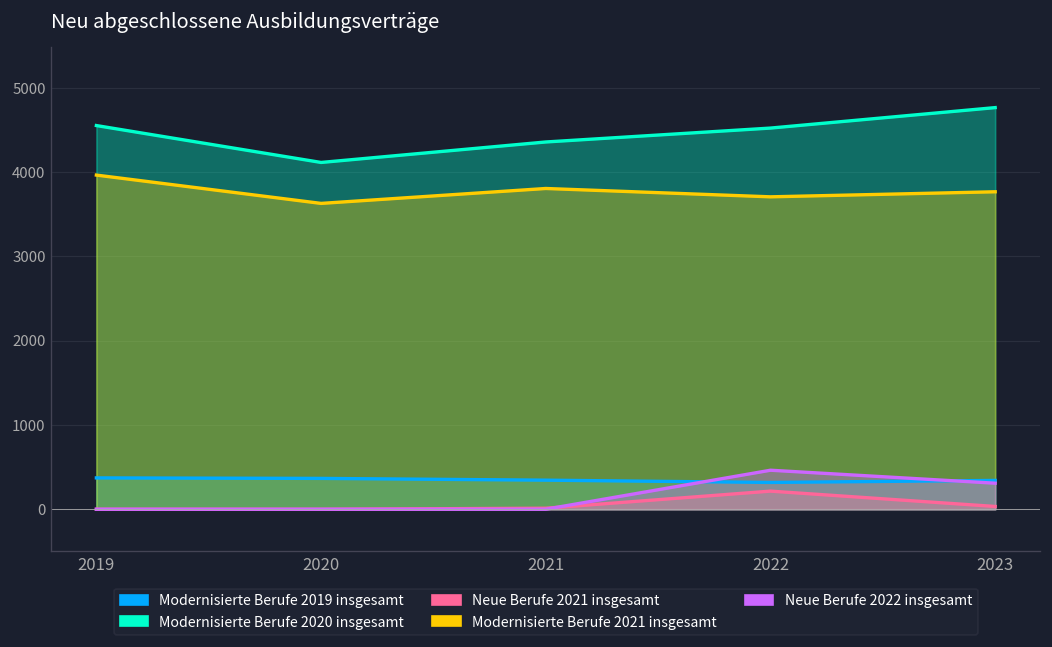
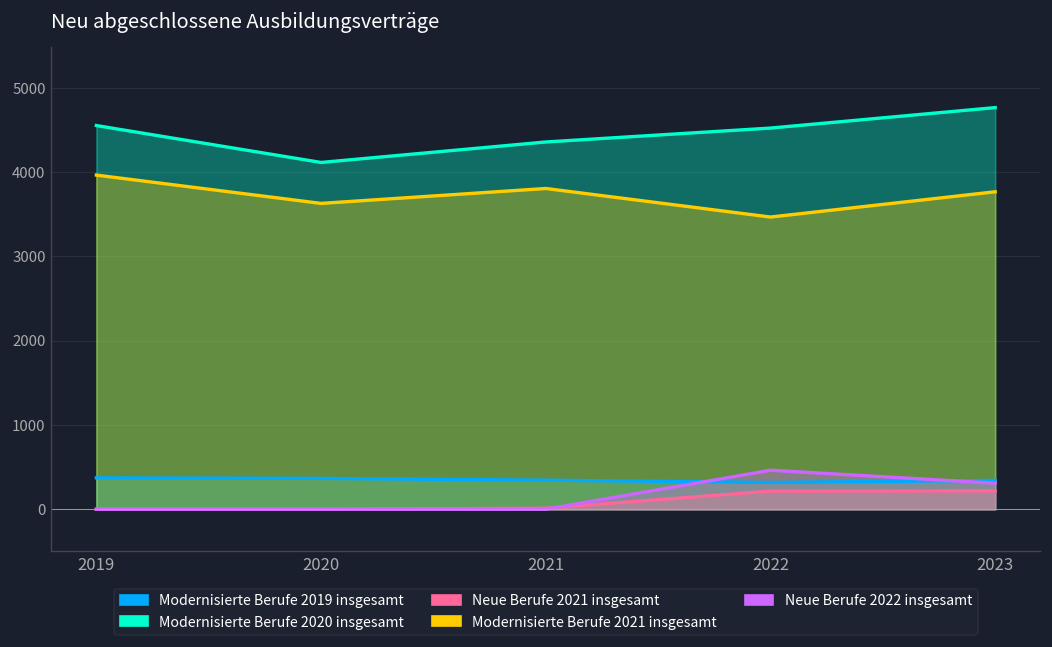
  {
    "Neue Berufe 2021 insgesamt": {
      "2022": 200,
-     "2023": 0
+     "2023": 200
    },
    "Modernisierte Berufe 2021 insgesamt": {
      "2019": 4000,
      "2020": 3600,
      "2021": 3800,
-     "2022": 3700,
+     "2022": 3500,
      "2023": 3800
    },
    "Neue Berufe 2022 insgesamt": {
      "2022": 500
    }
  }
